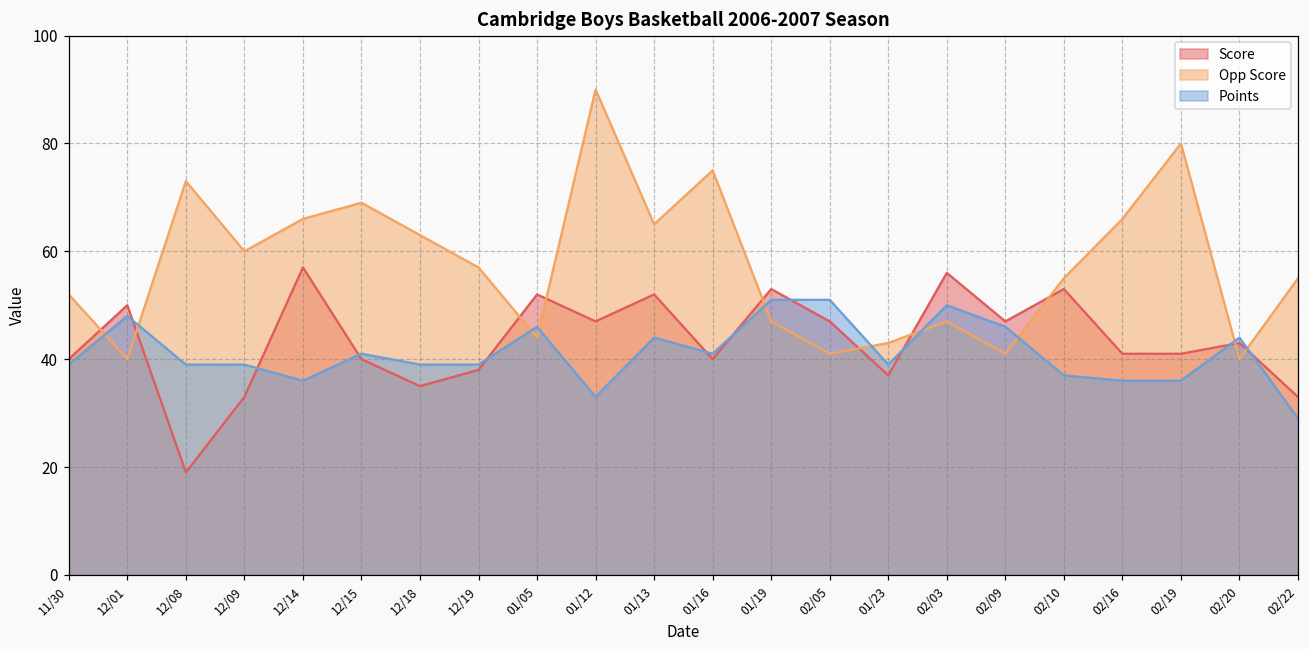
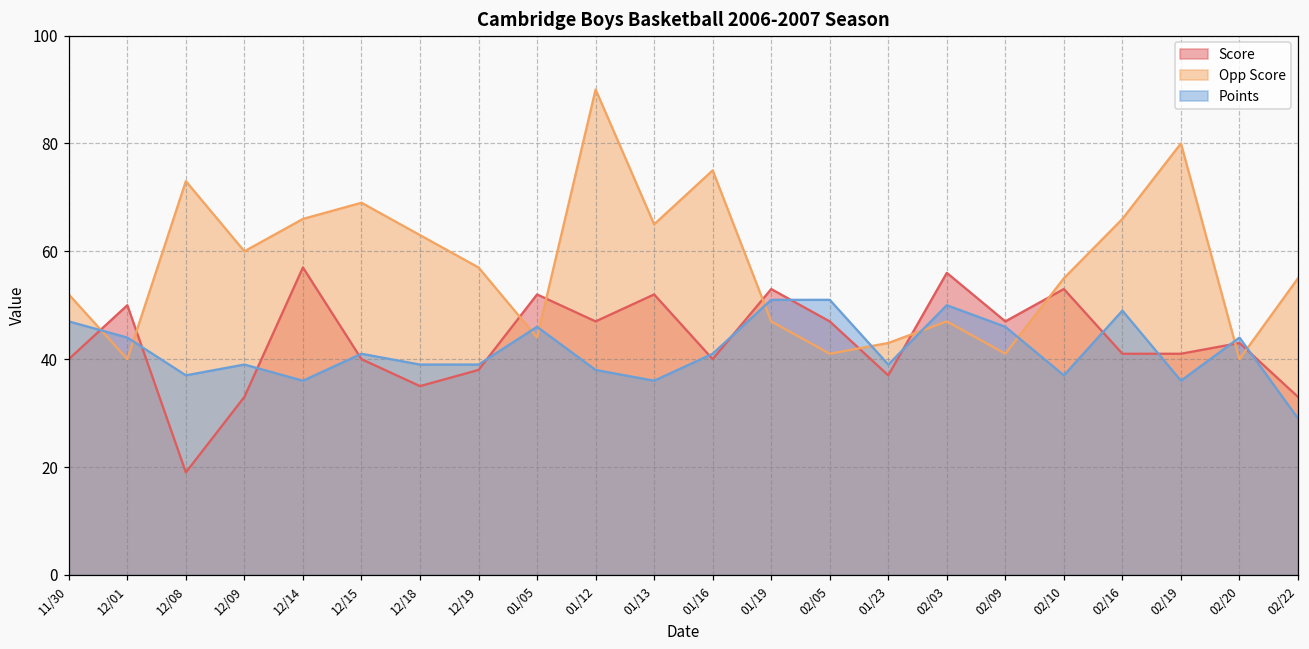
  {
    "Points": {
-     "11/30": 39,
-     "12/01": 48,
-     "12/08": 39,
+     "11/30": 47,
+     "12/01": 44,
+     "12/08": 37,
      "12/09": 39,
      "12/14": 36,
      "12/15": 41,
      "12/18": 39,
      "12/19": 39,
      "01/05": 46,
-     "01/12": 33,
-     "01/13": 44,
+     "01/12": 38,
+     "01/13": 36,
      "01/16": 41,
      "01/19": 51,
      "02/05": 51,
      "01/23": 39,
      "02/03": 50,
      "02/09": 46,
      "02/10": 37,
-     "02/16": 36,
+     "02/16": 49,
      "02/19": 36,
      "02/20": 44,
      "02/22": 29
    }
  }
